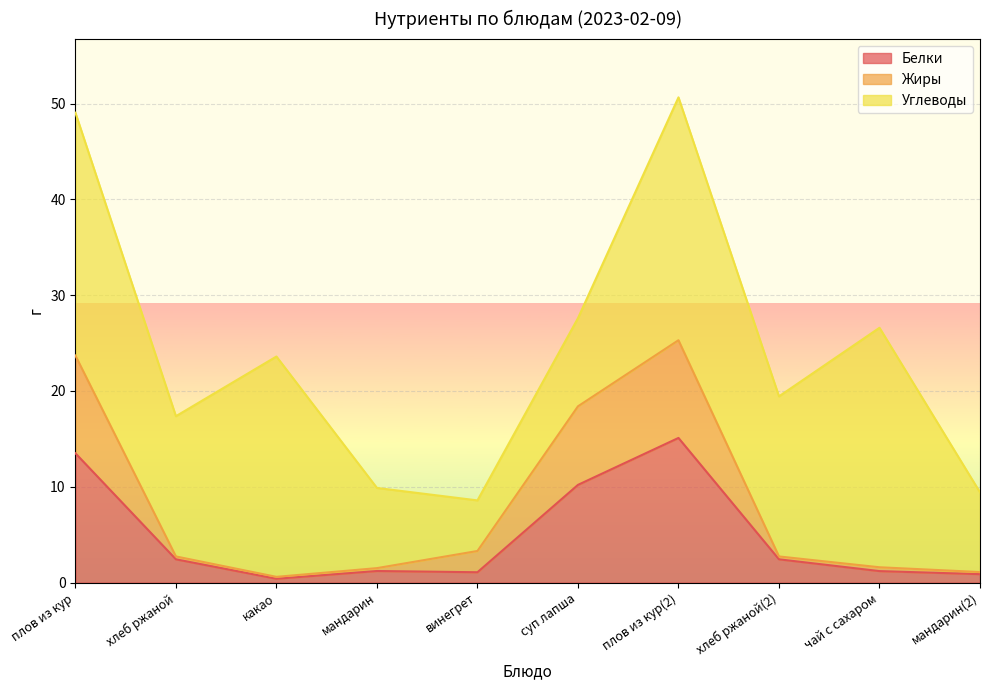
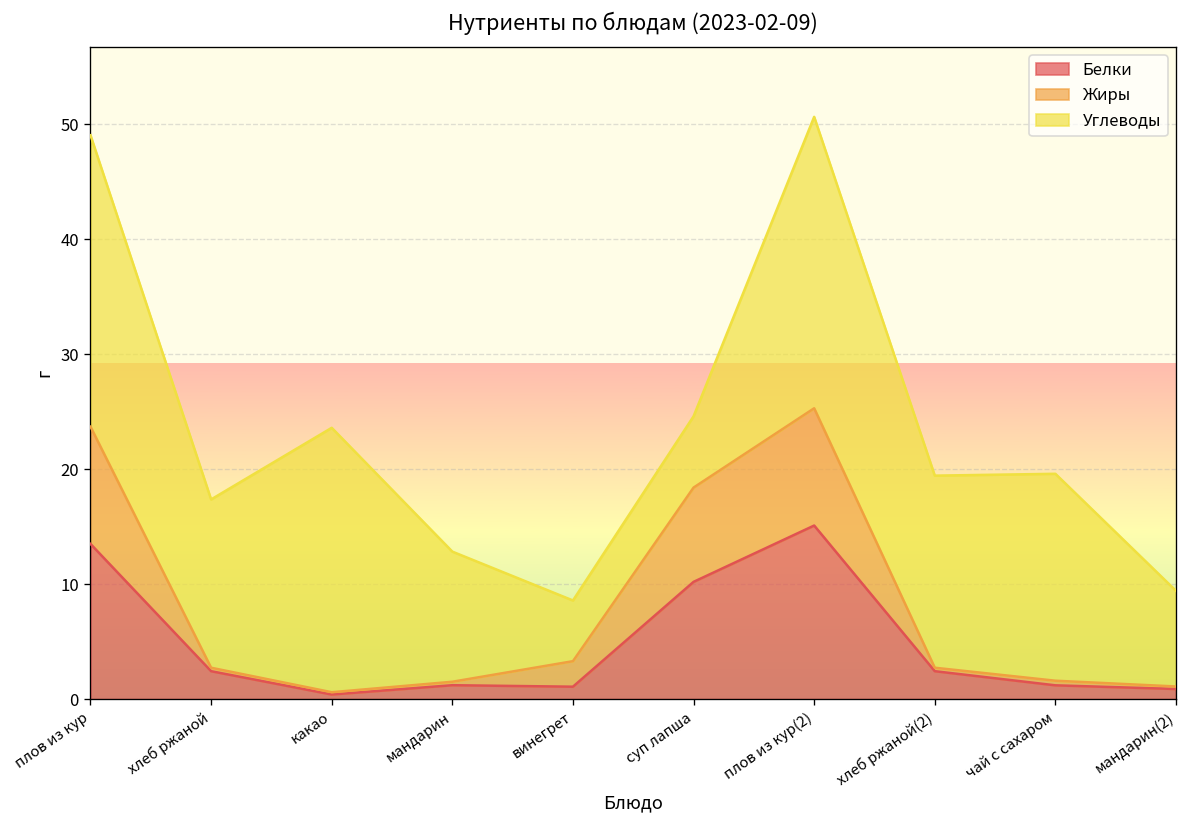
  {
    "Белки": {
      "плов из кур": 14,
      "хлеб ржаной": 2,
      "мандарин": 1,
      "винегрет": 1,
      "суп лапша": 10,
      "плов из кур(2)": 15,
      "хлеб ржаной(2)": 2,
      "чай с сахаром": 1
    },
    "Жиры": {
      "плов из кур": 10,
      "хлеб ржаной": 0,
      "мандарин": 0,
      "винегрет": 2,
      "суп лапша": 8,
      "плов из кур(2)": 10,
      "хлеб ржаной(2)": 0,
      "чай с сахаром": 0
    },
    "Углеводы": {
      "плов из кур": 25,
      "хлеб ржаной": 15,
      "какао": 23,
-     "мандарин": 8,
+     "мандарин": 11,
      "винегрет": 5,
-     "суп лапша": 9,
+     "суп лапша": 6,
      "плов из кур(2)": 25,
      "хлеб ржаной(2)": 17,
-     "чай с сахаром": 25,
+     "чай с сахаром": 18,
      "мандарин(2)": 8
    }
  }
